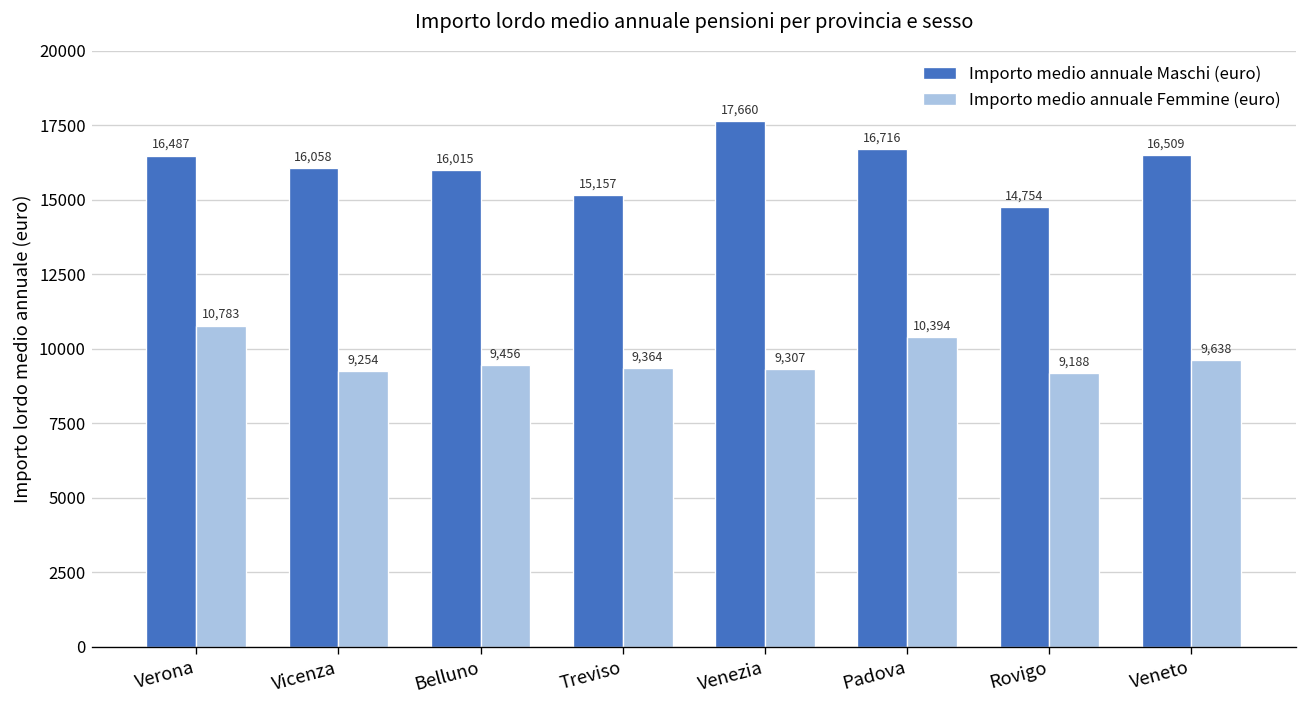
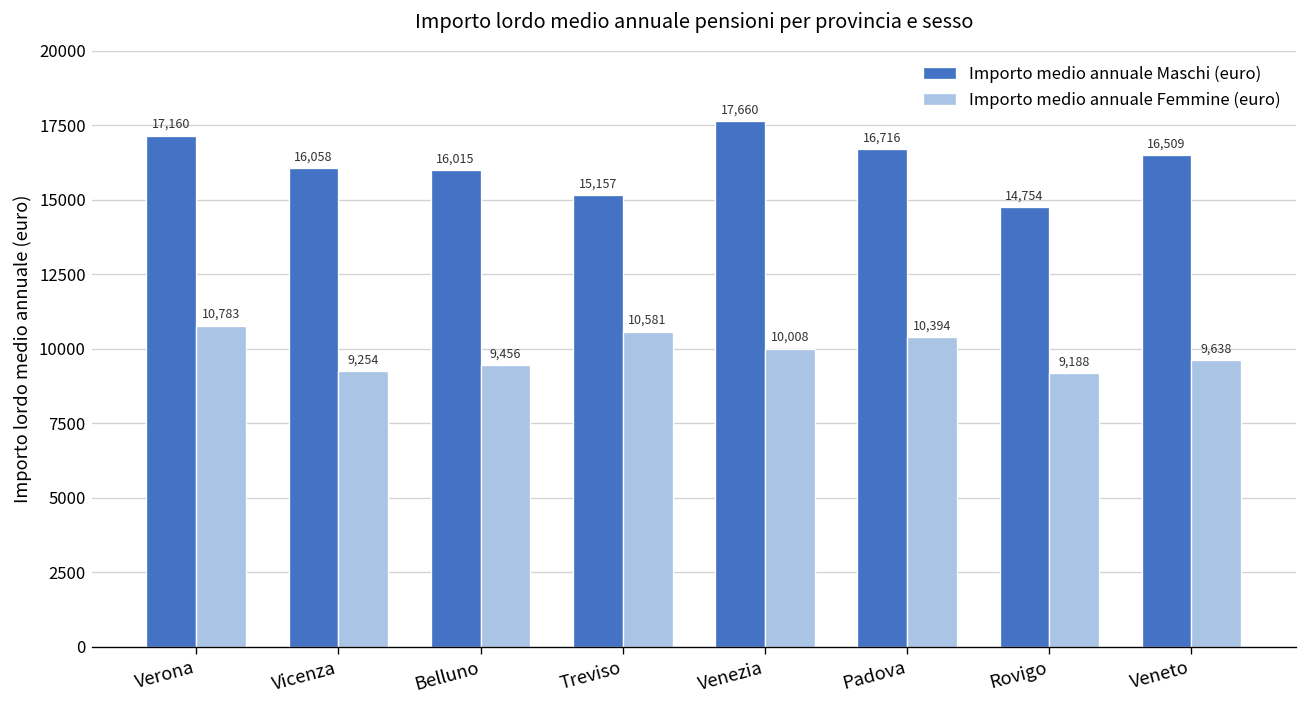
  {
    "Importo medio annuale Maschi (euro)": {
-     "Verona": "16,487",
+     "Verona": "17,160",
      "Vicenza": "16,058",
      "Belluno": "16,015",
      "Treviso": "15,157",
      "Venezia": "17,660",
      "Padova": "16,716",
      "Rovigo": "14,754",
      "Veneto": "16,509"
    },
    "Importo medio annuale Femmine (euro)": {
      "Verona": "10,783",
      "Vicenza": "9,254",
      "Belluno": "9,456",
-     "Treviso": "9,364",
-     "Venezia": "9,307",
+     "Treviso": "10,581",
+     "Venezia": "10,008",
      "Padova": "10,394",
      "Rovigo": "9,188",
      "Veneto": "9,638"
    }
  }
